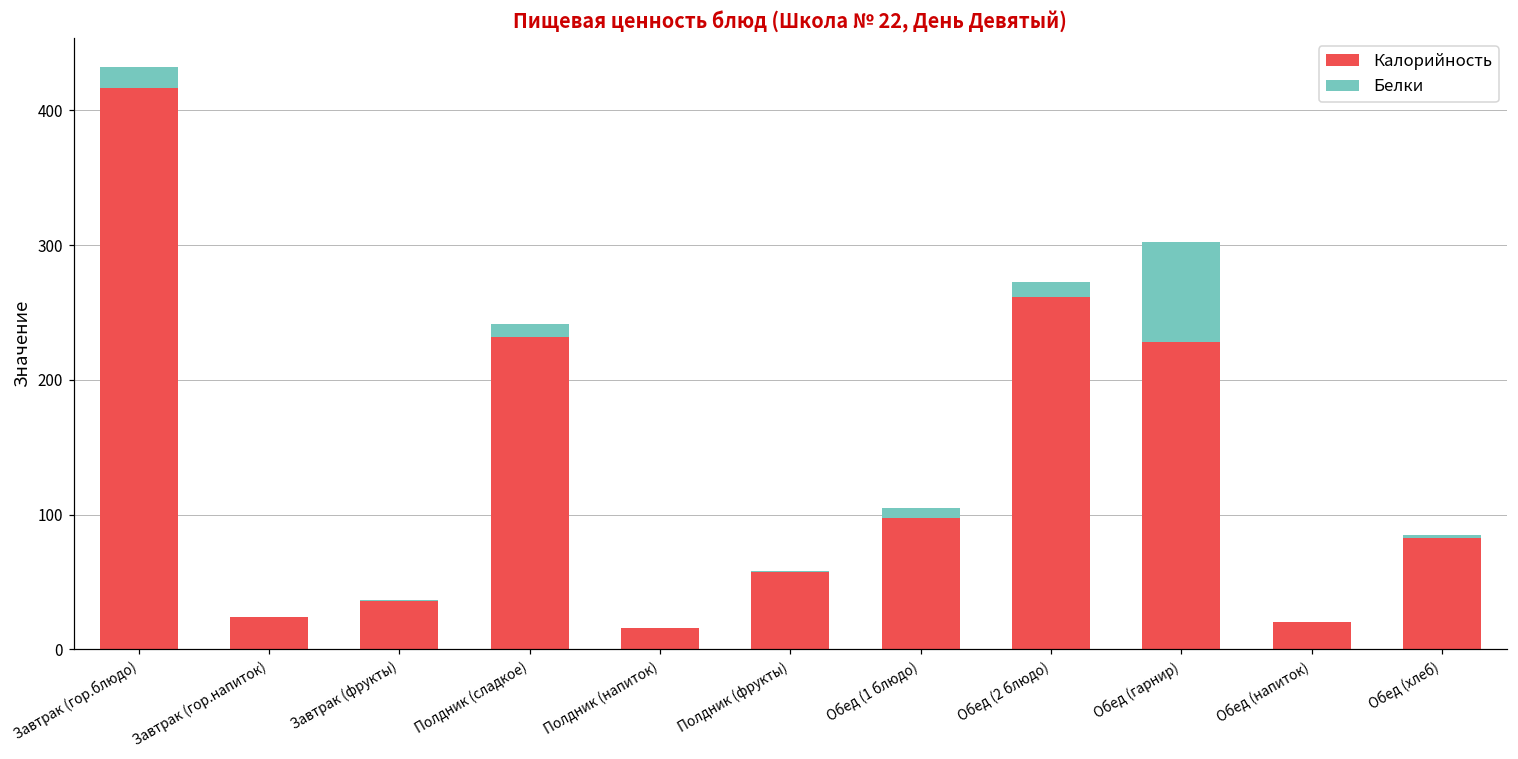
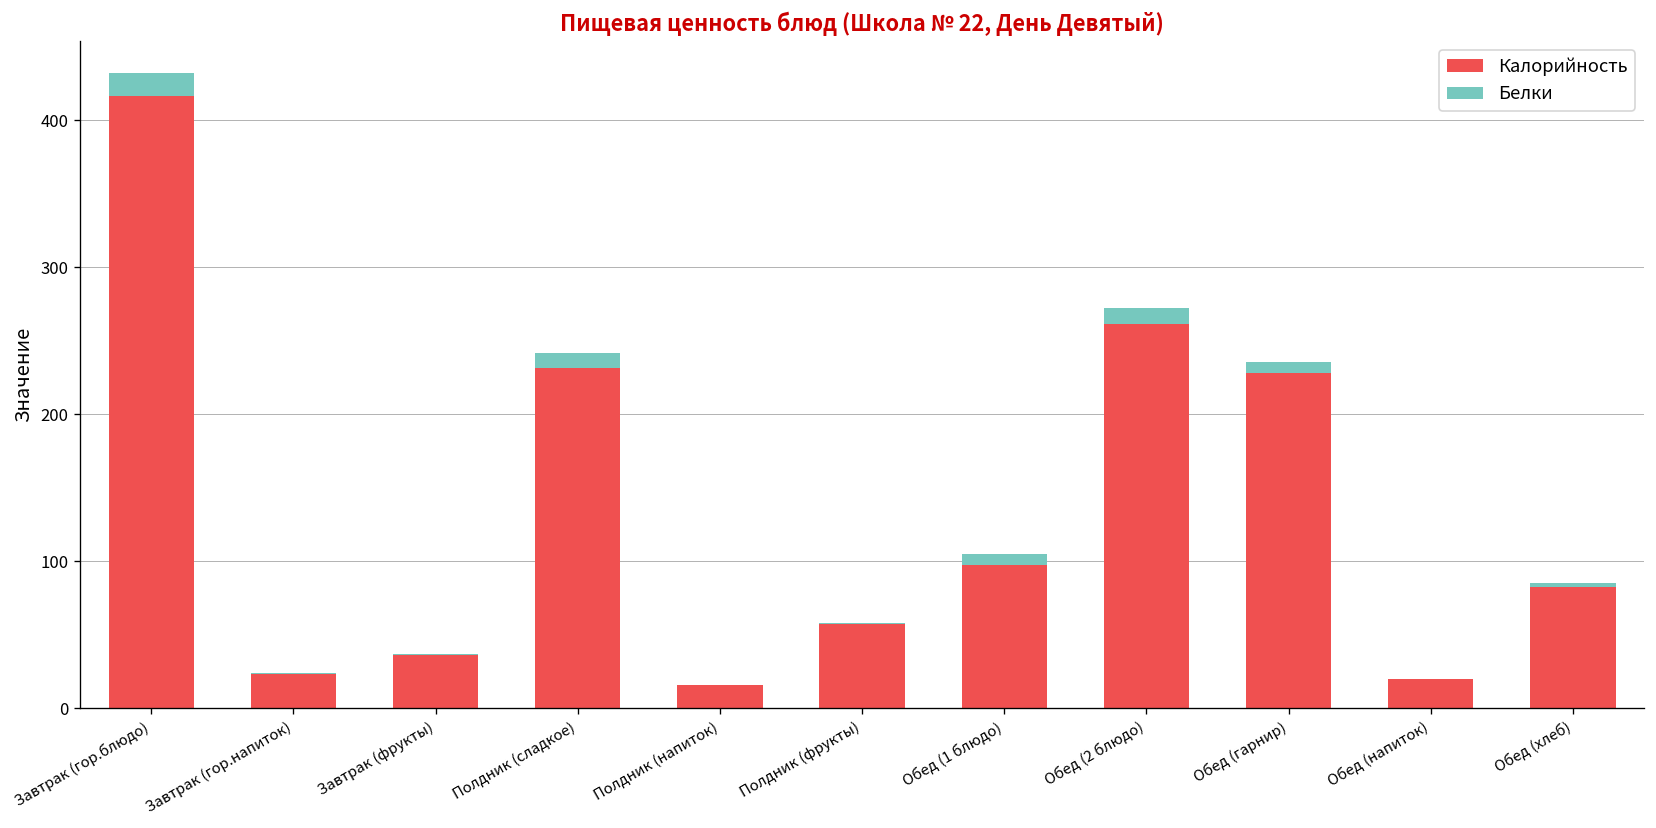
  {
    "Калорийность": {
      "Завтрак (гор.блюдо)": 417,
      "Завтрак (гор.напиток)": 24,
      "Завтрак (фрукты)": 36,
      "Полдник (сладкое)": 232,
      "Полдник (напиток)": 16,
      "Полдник (фрукты)": 57,
      "Обед (1 блюдо)": 98,
      "Обед (2 блюдо)": 261,
      "Обед (гарнир)": 228,
      "Обед (напиток)": 20,
      "Обед (хлеб)": 82
    },
    "Белки": {
      "Завтрак (гор.блюдо)": 15,
      "Полдник (сладкое)": 10,
      "Обед (1 блюдо)": 7,
      "Обед (2 блюдо)": 11,
-     "Обед (гарнир)": 74,
+     "Обед (гарнир)": 8,
      "Обед (хлеб)": 3
    }
  }
